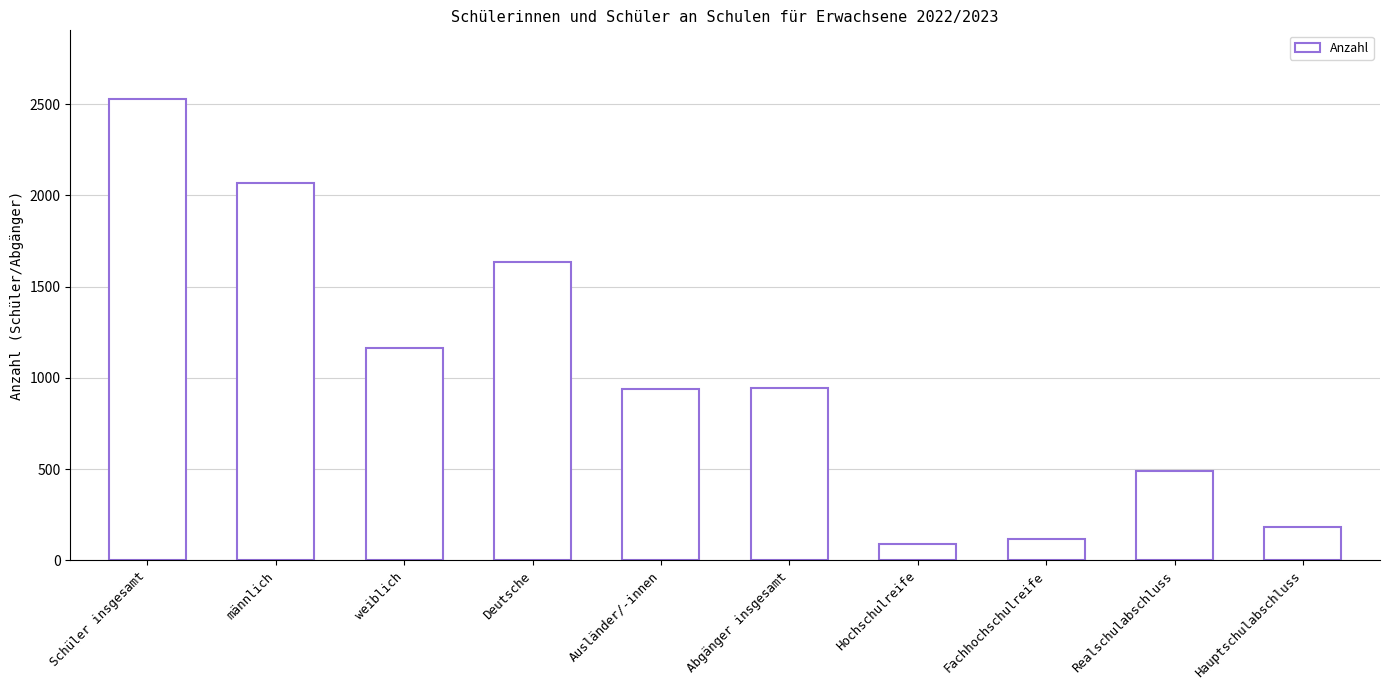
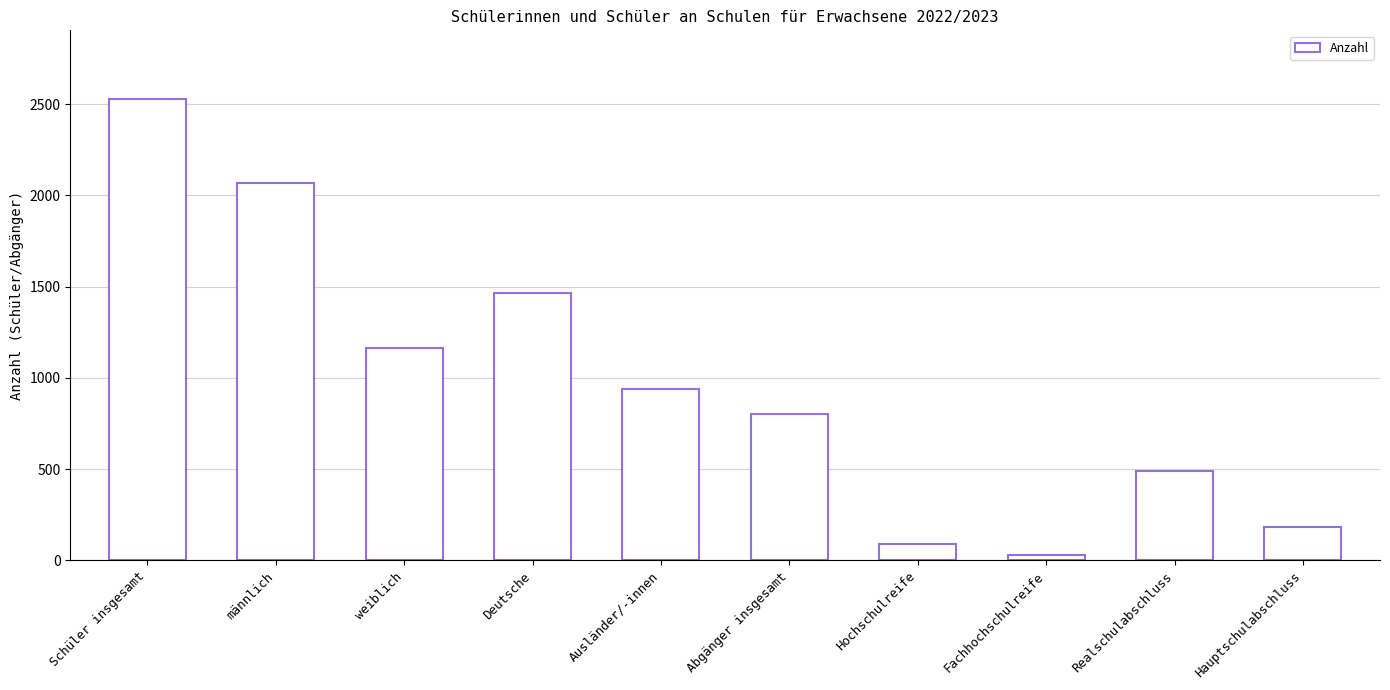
  {
    "Schüler insgesamt": 2530,
    "männlich": 2070,
    "weiblich": 1160,
-   "Deutsche": 1640,
+   "Deutsche": 1470,
    "Ausländer/-innen": 940,
-   "Abgänger insgesamt": 940,
+   "Abgänger insgesamt": 800,
    "Hochschulreife": 90,
-   "Fachhochschulreife": 120,
+   "Fachhochschulreife": 30,
    "Realschulabschluss": 490,
    "Hauptschulabschluss": 180
  }
